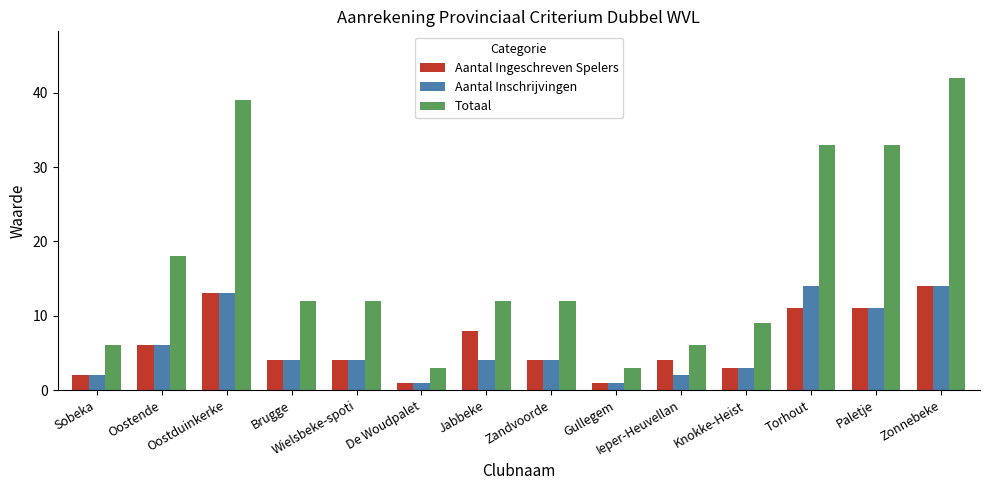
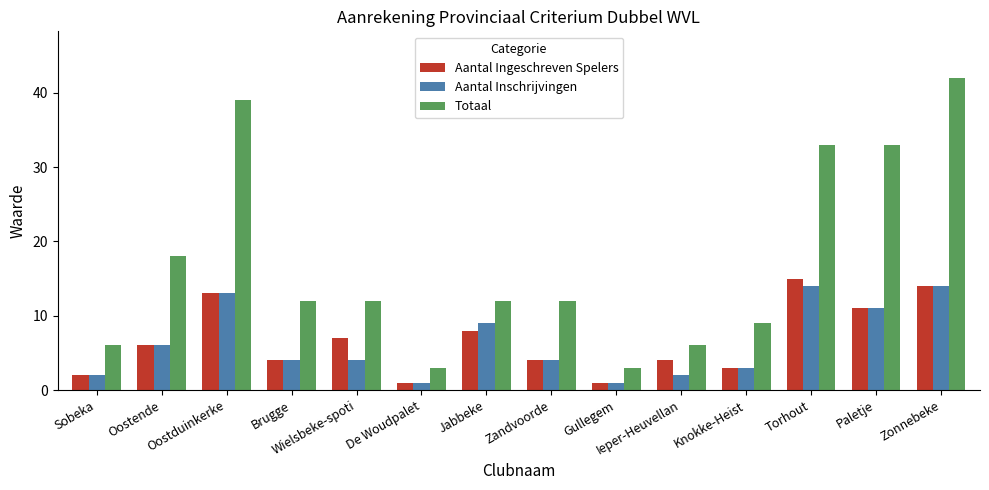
  {
    "Aantal Ingeschreven Spelers": {
      "Sobeka": 2,
      "Oostende": 6,
      "Oostduinkerke": 13,
      "Brugge": 4,
-     "Wielsbeke-spoti": 4,
+     "Wielsbeke-spoti": 7,
      "De Woudpalet": 1,
      "Jabbeke": 8,
      "Zandvoorde": 4,
      "Gullegem": 1,
      "Ieper-Heuvellan": 4,
      "Knokke-Heist": 3,
-     "Torhout": 11,
+     "Torhout": 15,
      "Paletje": 11,
      "Zonnebeke": 14
    },
    "Aantal Inschrijvingen": {
      "Sobeka": 2,
      "Oostende": 6,
      "Oostduinkerke": 13,
      "Brugge": 4,
      "Wielsbeke-spoti": 4,
      "De Woudpalet": 1,
-     "Jabbeke": 4,
+     "Jabbeke": 9,
      "Zandvoorde": 4,
      "Gullegem": 1,
      "Ieper-Heuvellan": 2,
      "Knokke-Heist": 3,
      "Torhout": 14,
      "Paletje": 11,
      "Zonnebeke": 14
    },
    "Totaal": {
      "Sobeka": 6,
      "Oostende": 18,
      "Oostduinkerke": 39,
      "Brugge": 12,
      "Wielsbeke-spoti": 12,
      "De Woudpalet": 3,
      "Jabbeke": 12,
      "Zandvoorde": 12,
      "Gullegem": 3,
      "Ieper-Heuvellan": 6,
      "Knokke-Heist": 9,
      "Torhout": 33,
      "Paletje": 33,
      "Zonnebeke": 42
    }
  }
